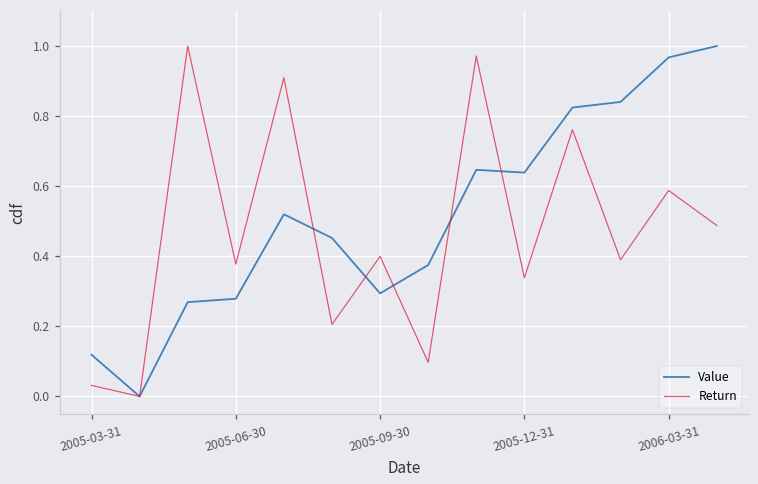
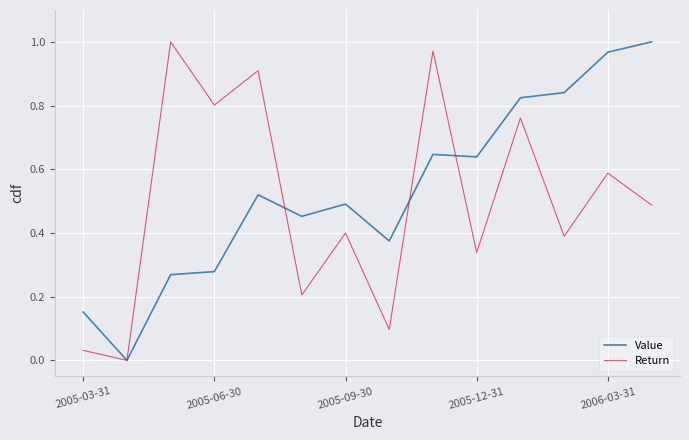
  {
    "Value": {
-     "2005-03-31": 0.12,
+     "2005-03-31": 0.15,
      "2005-06-30": 0.28,
-     "2005-09-30": 0.29,
+     "2005-09-30": 0.49,
      "2005-12-31": 0.64,
      "2006-03-31": 0.97
    },
    "Return": {
      "2005-03-31": 0.03,
-     "2005-06-30": 0.38,
+     "2005-06-30": 0.80,
      "2005-09-30": 0.40,
      "2005-12-31": 0.34,
      "2006-03-31": 0.59
    }
  }
